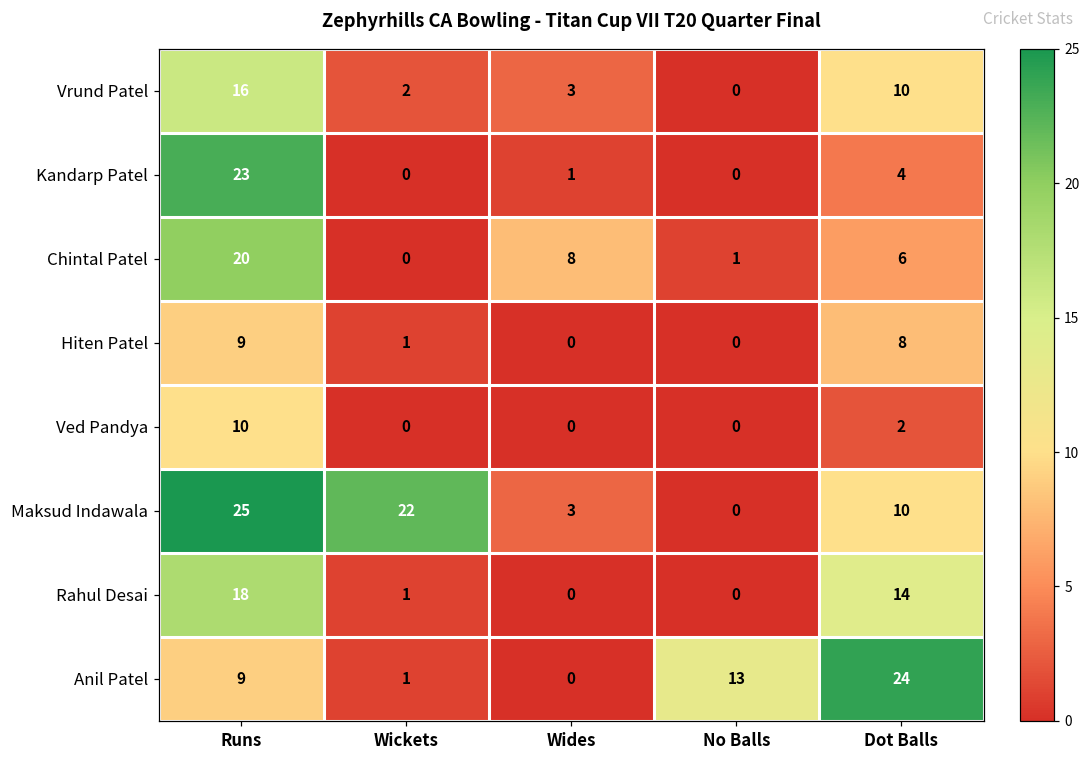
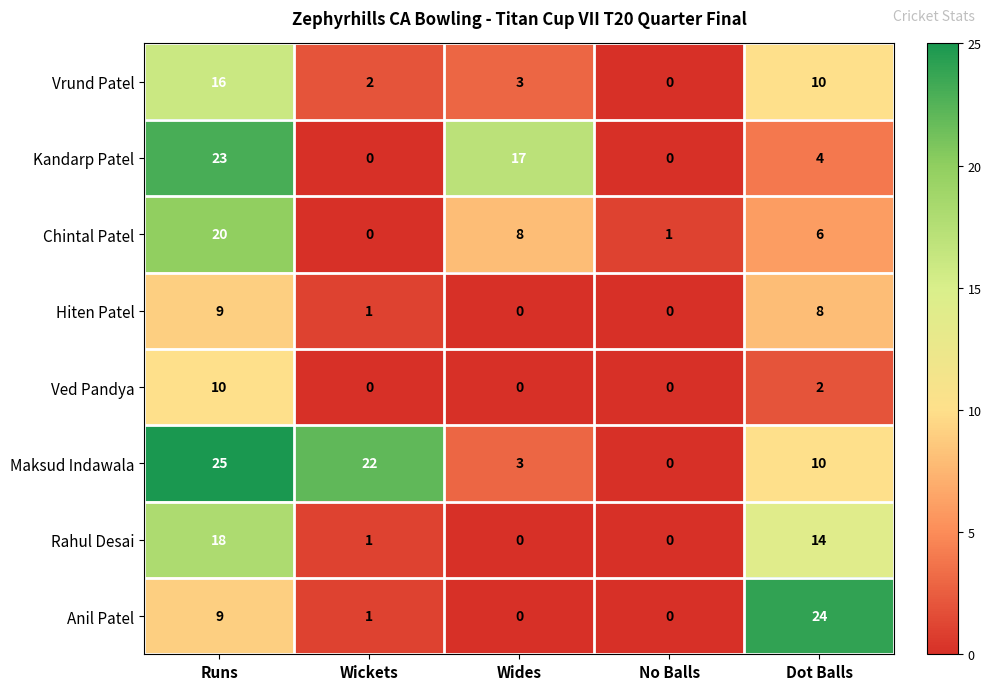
  {
    "Vrund Patel": {
      "Runs": 16,
      "Wickets": 2,
      "Wides": 3,
      "No Balls": 0,
      "Dot Balls": 10
    },
    "Kandarp Patel": {
      "Runs": 23,
      "Wickets": 0,
-     "Wides": 1,
+     "Wides": 17,
      "No Balls": 0,
      "Dot Balls": 4
    },
    "Chintal Patel": {
      "Runs": 20,
      "Wickets": 0,
      "Wides": 8,
      "No Balls": 1,
      "Dot Balls": 6
    },
    "Hiten Patel": {
      "Runs": 9,
      "Wickets": 1,
      "Wides": 0,
      "No Balls": 0,
      "Dot Balls": 8
    },
    "Ved Pandya": {
      "Runs": 10,
      "Wickets": 0,
      "Wides": 0,
      "No Balls": 0,
      "Dot Balls": 2
    },
    "Maksud Indawala": {
      "Runs": 25,
      "Wickets": 22,
      "Wides": 3,
      "No Balls": 0,
      "Dot Balls": 10
    },
    "Rahul Desai": {
      "Runs": 18,
      "Wickets": 1,
      "Wides": 0,
      "No Balls": 0,
      "Dot Balls": 14
    },
    "Anil Patel": {
      "Runs": 9,
      "Wickets": 1,
      "Wides": 0,
-     "No Balls": 13,
+     "No Balls": 0,
      "Dot Balls": 24
    }
  }
